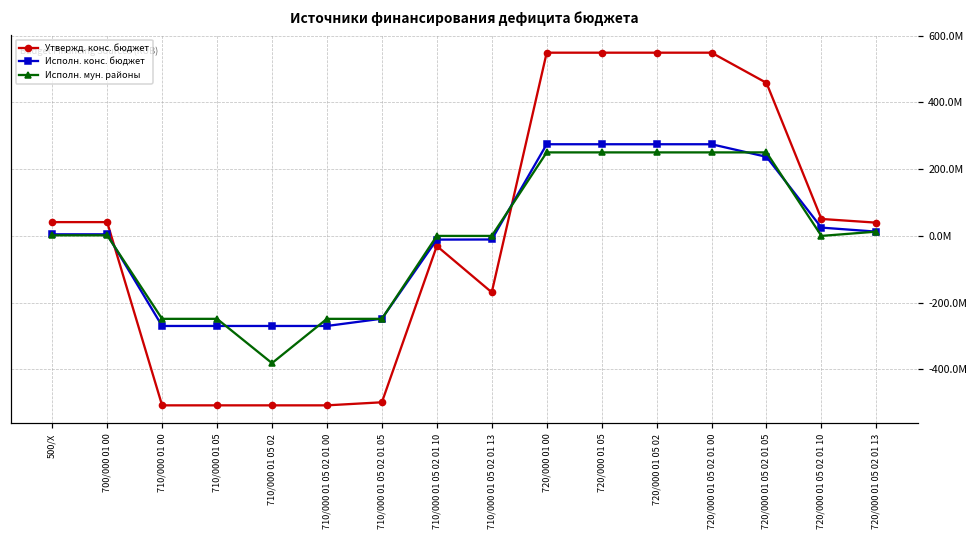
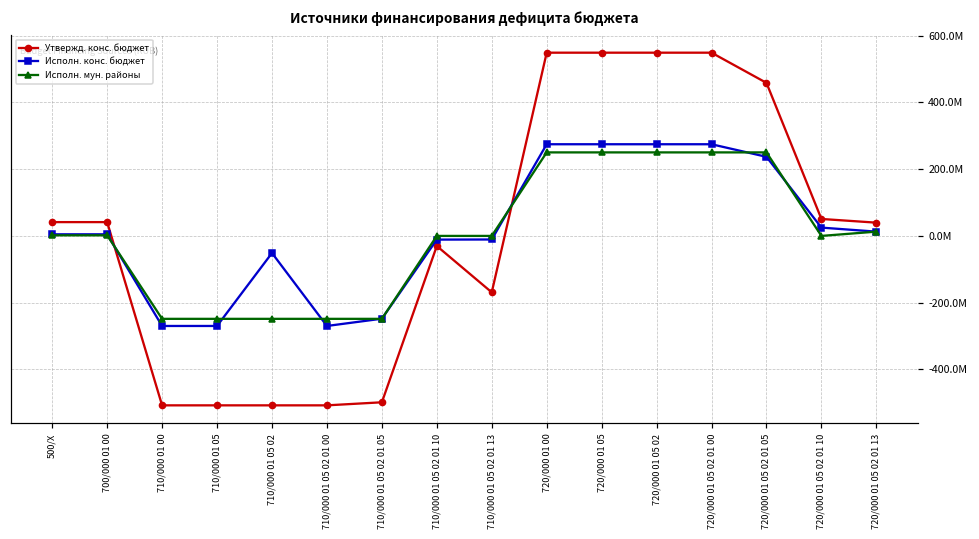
  {
    "Утвержд. конс. бюджет": {
      "500/Х": 40000000,
      "700/000 01 00": 40000000,
      "710/000 01 00": -510000000,
      "710/000 01 05": -510000000,
      "710/000 01 05 02": -510000000,
      "710/000 01 05 02 01 00": -510000000,
      "710/000 01 05 02 01 05": -500000000,
      "710/000 01 05 02 01 10": -30000000,
      "710/000 01 05 02 01 13": -170000000,
      "720/000 01 00": 550000000,
      "720/000 01 05": 550000000,
      "720/000 01 05 02": 550000000,
      "720/000 01 05 02 01 00": 550000000,
      "720/000 01 05 02 01 05": 460000000,
      "720/000 01 05 02 01 10": 50000000,
      "720/000 01 05 02 01 13": 40000000
    },
    "Исполн. конс. бюджет": {
      "710/000 01 00": -270000000,
      "710/000 01 05": -270000000,
-     "710/000 01 05 02": -270000000,
+     "710/000 01 05 02": -50000000,
      "710/000 01 05 02 01 00": -270000000,
      "710/000 01 05 02 01 10": -10000000,
      "710/000 01 05 02 01 13": -10000000,
      "720/000 01 00": 270000000,
      "720/000 01 05": 270000000,
      "720/000 01 05 02": 270000000,
      "720/000 01 05 02 01 00": 270000000,
      "720/000 01 05 02 01 05": 240000000,
      "720/000 01 05 02 01 10": 20000000
    },
    "Исполн. мун. районы": {
      "710/000 01 00": -250000000,
      "710/000 01 05": -250000000,
-     "710/000 01 05 02": -380000000,
+     "710/000 01 05 02": -250000000,
      "710/000 01 05 02 01 00": -250000000,
      "710/000 01 05 02 01 10": 0,
      "710/000 01 05 02 01 13": 0,
      "720/000 01 00": 250000000,
      "720/000 01 05": 250000000,
      "720/000 01 05 02": 250000000,
      "720/000 01 05 02 01 00": 250000000,
      "720/000 01 05 02 01 05": 250000000,
      "720/000 01 05 02 01 10": 0
    }
  }
